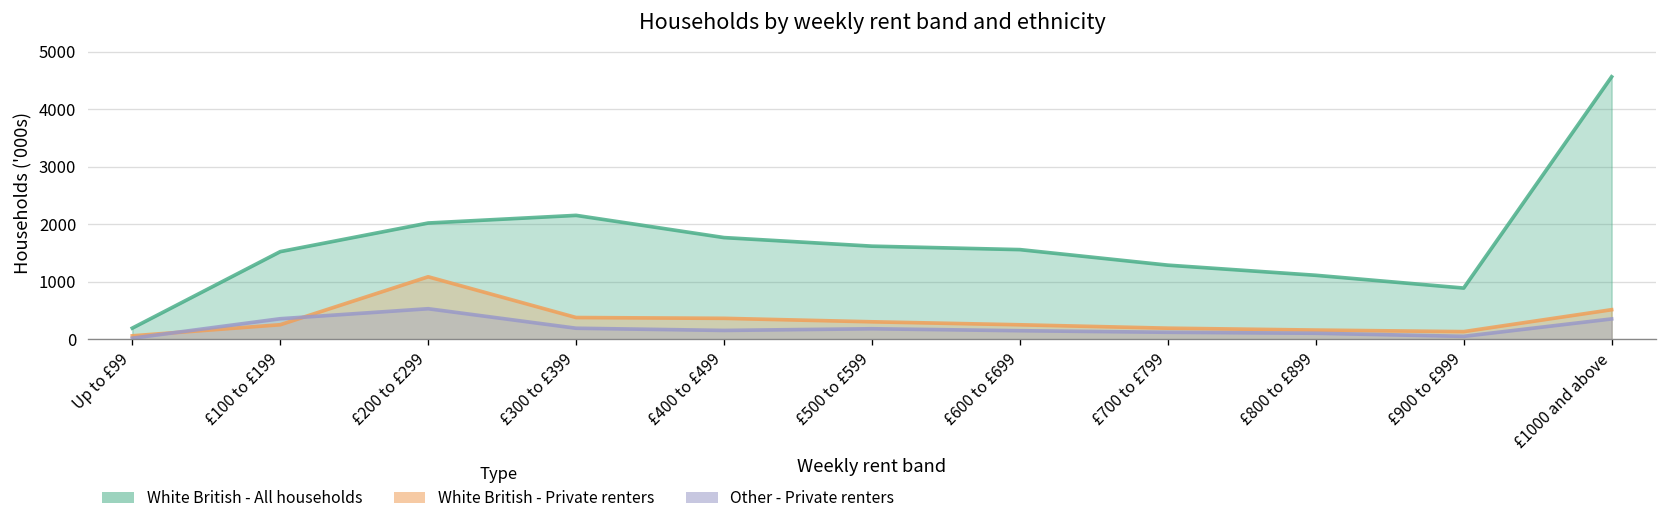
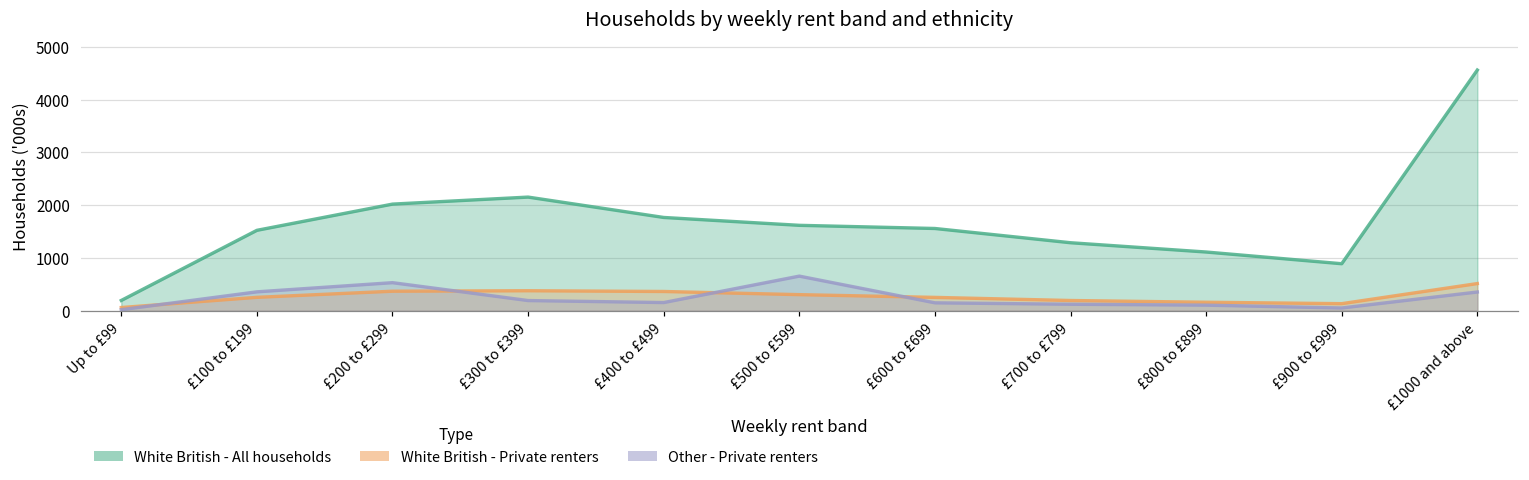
  {
    "White British - All households": {
      "Up to £99": 200,
      "£100 to £199": 1500,
      "£200 to £299": 2000,
      "£300 to £399": 2200,
      "£400 to £499": 1800,
      "£500 to £599": 1600,
      "£600 to £699": 1600,
      "£700 to £799": 1300,
      "£800 to £899": 1100,
      "£900 to £999": 900,
      "£1000 and above": 4600
    },
    "White British - Private renters": {
      "£100 to £199": 300,
-     "£200 to £299": 1100,
+     "£200 to £299": 400,
      "£300 to £399": 400,
      "£400 to £499": 400,
      "£500 to £599": 300,
      "£600 to £699": 300,
      "£700 to £799": 200,
      "£800 to £899": 200,
      "£900 to £999": 100,
      "£1000 and above": 500
    },
    "Other - Private renters": {
      "£100 to £199": 400,
      "£200 to £299": 500,
      "£300 to £399": 200,
      "£400 to £499": 200,
-     "£500 to £599": 200,
+     "£500 to £599": 700,
      "£600 to £699": 200,
      "£700 to £799": 100,
      "£800 to £899": 100,
      "£900 to £999": 100,
      "£1000 and above": 400
    }
  }
